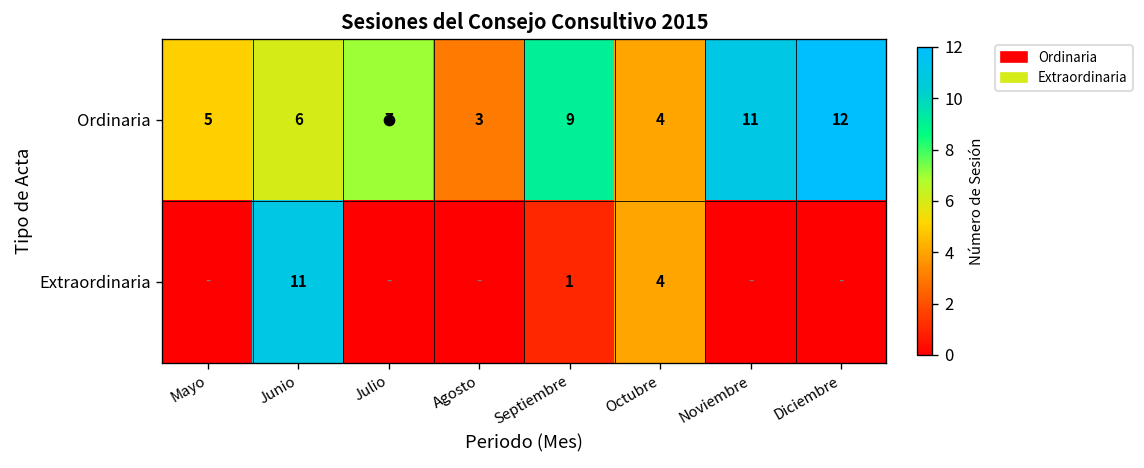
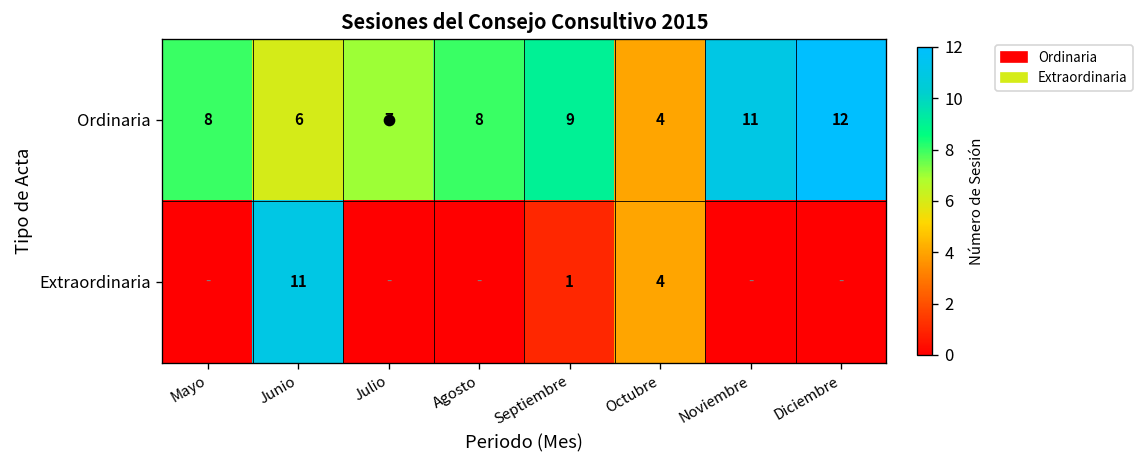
  {
    "Ordinaria": {
-     "Mayo": 5,
+     "Mayo": 8,
      "Junio": 6,
-     "Agosto": 3,
+     "Agosto": 8,
      "Septiembre": 9,
      "Octubre": 4,
      "Noviembre": 11,
      "Diciembre": 12
    },
    "Extraordinaria": {
      "Junio": 11,
      "Septiembre": 1,
      "Octubre": 4
    }
  }
